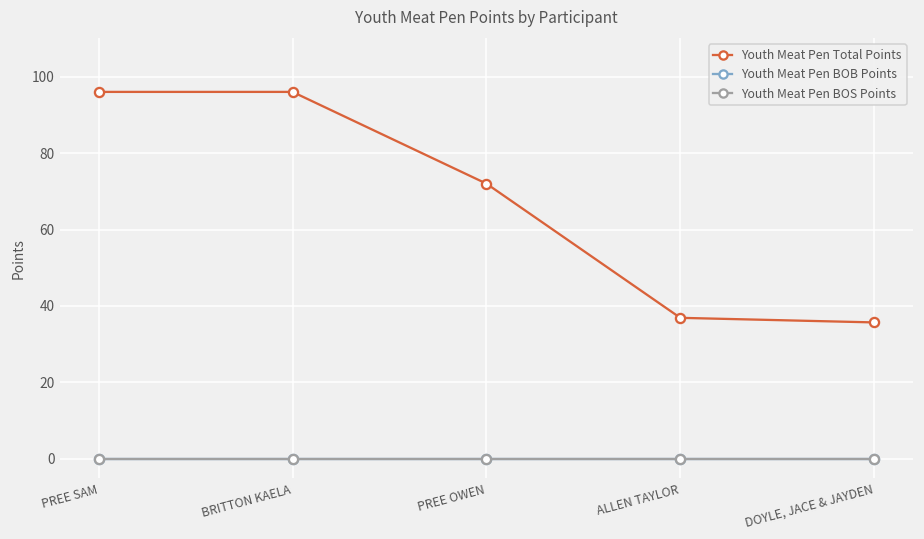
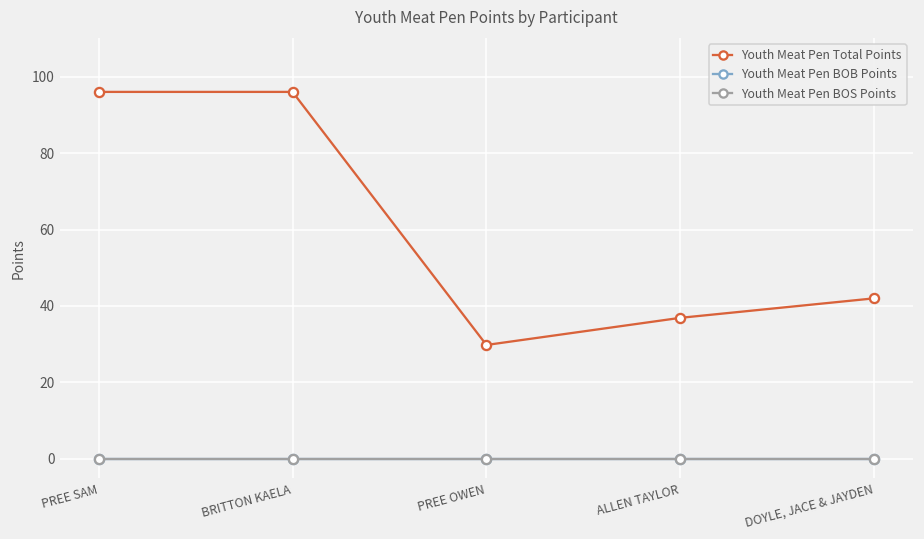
  {
    "Youth Meat Pen Total Points": {
      "PREE SAM": 96,
      "BRITTON KAELA": 96,
-     "PREE OWEN": 72,
+     "PREE OWEN": 30,
      "ALLEN TAYLOR": 37,
-     "DOYLE, JACE & JAYDEN": 36
+     "DOYLE, JACE & JAYDEN": 42
    },
    "Youth Meat Pen BOS Points": {
      "PREE SAM": 0,
      "BRITTON KAELA": 0,
      "PREE OWEN": 0,
      "ALLEN TAYLOR": 0,
      "DOYLE, JACE & JAYDEN": 0
    }
  }
